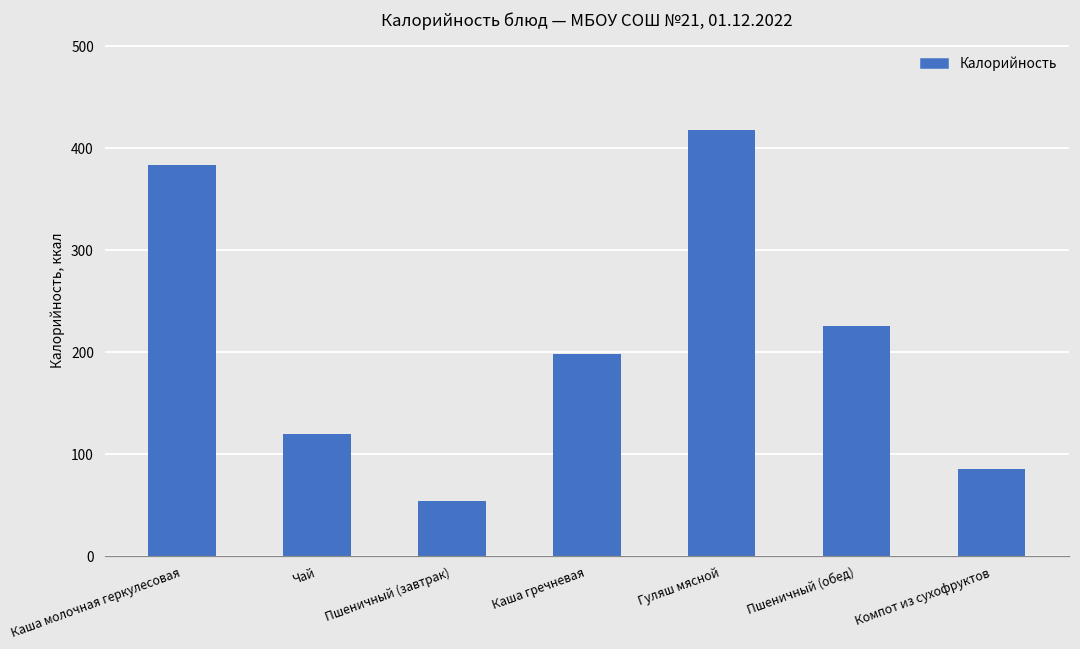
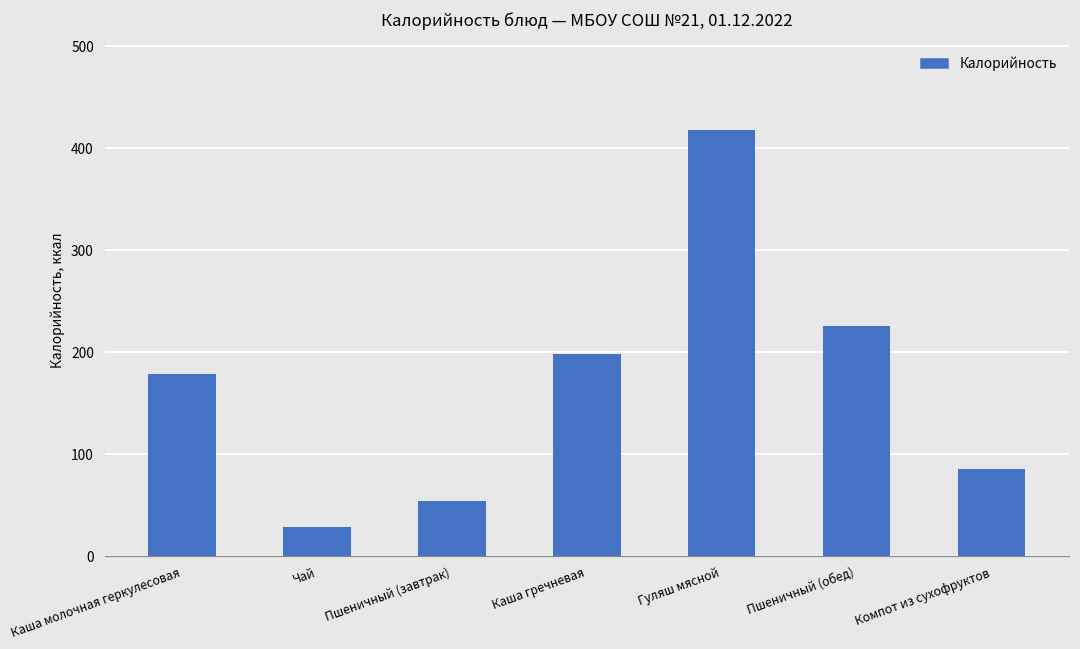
  {
-   "Каша молочная геркулесовая": 380,
-   "Чай": 120,
+   "Каша молочная геркулесовая": 180,
+   "Чай": 30,
    "Пшеничный (завтрак)": 50,
    "Каша гречневая": 200,
    "Гуляш мясной": 420,
    "Пшеничный (обед)": 230,
    "Компот из сухофруктов": 90
  }
